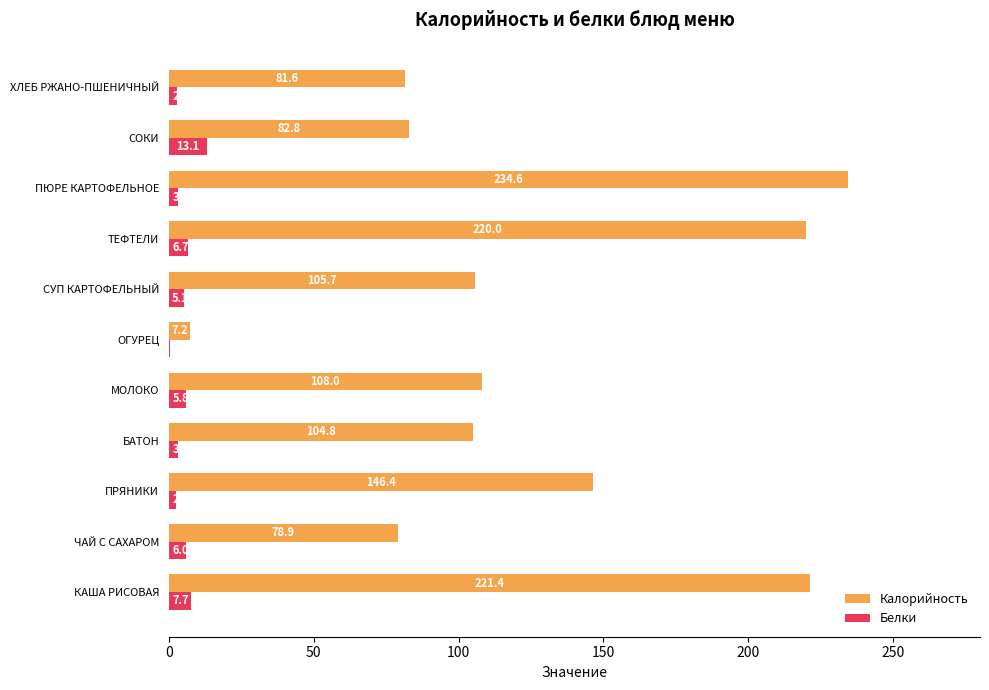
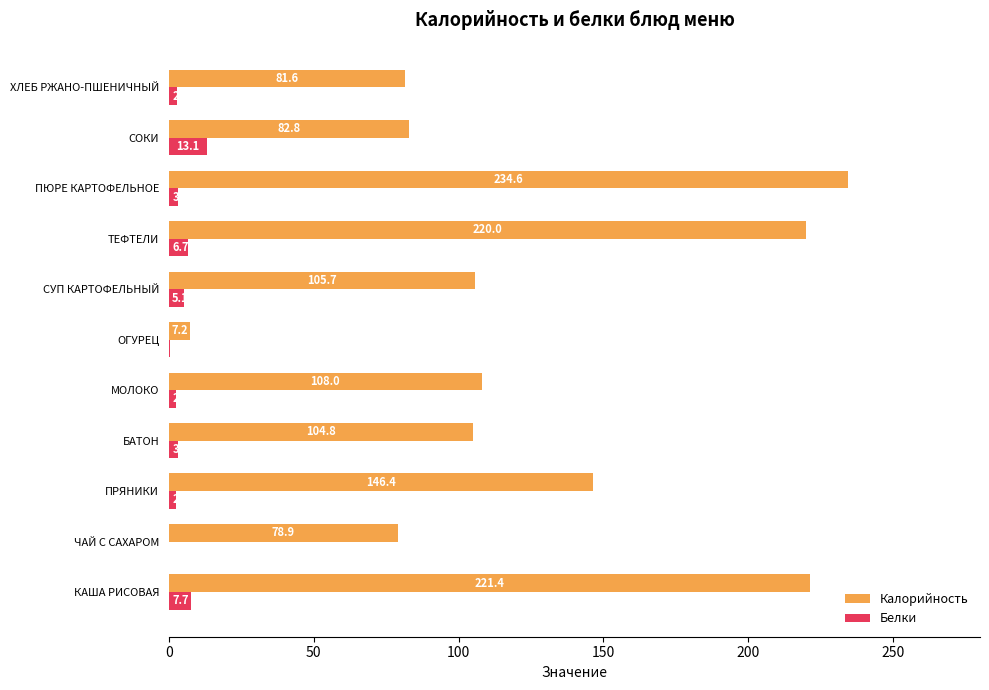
  {
    "Калорийность": {
      "ХЛЕБ РЖАНО-ПШЕНИЧНЫЙ": 81.6,
      "СОКИ": 82.8,
      "ПЮРЕ КАРТОФЕЛЬНОЕ": 234.6,
      "ТЕФТЕЛИ": 220.0,
      "СУП КАРТОФЕЛЬНЫЙ": 105.7,
      "ОГУРЕЦ": 7.2,
      "МОЛОКО": 108.0,
      "БАТОН": 104.8,
      "ПРЯНИКИ": 146.4,
      "ЧАЙ С САХАРОМ": 78.9,
      "КАША РИСОВАЯ": 221.4
    },
    "Белки": {
      "ХЛЕБ РЖАНО-ПШЕНИЧНЫЙ": 3,
      "ПЮРЕ КАРТОФЕЛЬНОЕ": 3,
-     "МОЛОКО": 6,
+     "МОЛОКО": 2,
      "БАТОН": 3,
      "ПРЯНИКИ": 2,
-     "ЧАЙ С САХАРОМ": 6
+     "ЧАЙ С САХАРОМ": 0
    }
  }
